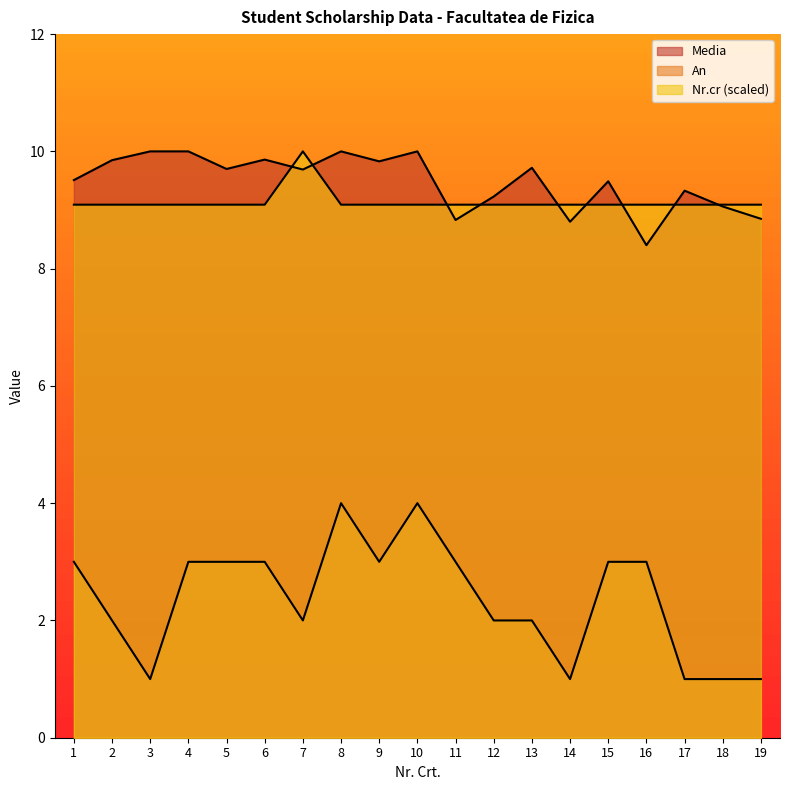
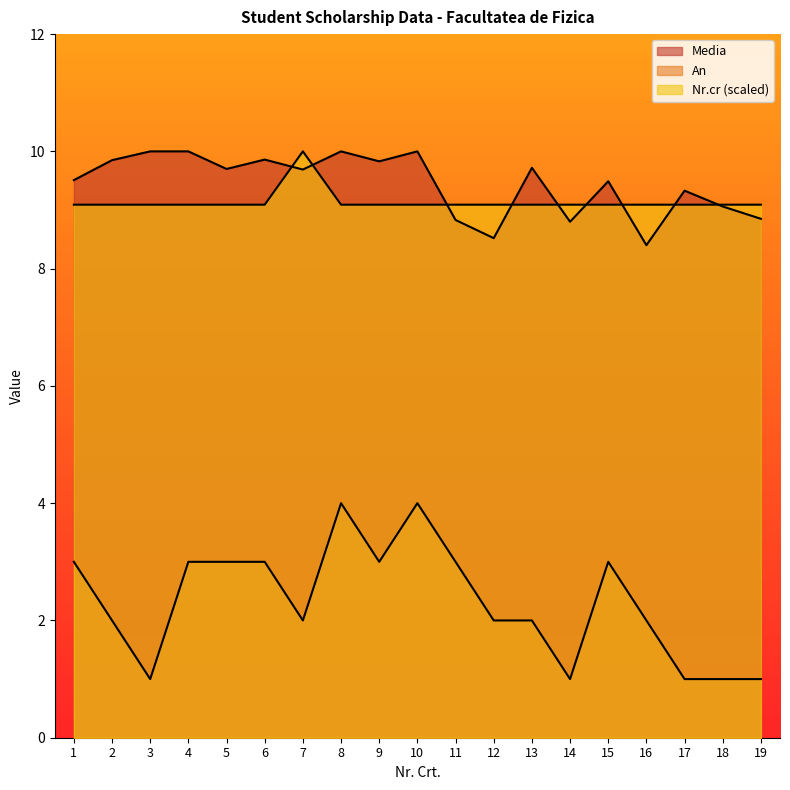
  {
    "Media": {
      "1": 9.5,
      "2": 9.9,
      "3": 10.0,
      "4": 10.0,
      "5": 9.7,
      "6": 9.9,
      "7": 9.7,
      "8": 10.0,
      "9": 9.8,
      "10": 10.0,
      "11": 8.8,
-     "12": 9.2,
+     "12": 8.5,
      "13": 9.7,
      "14": 8.8,
      "15": 9.5,
      "16": 8.4,
      "17": 9.3,
      "19": 8.9
    },
    "An": {
      "1": 3,
      "2": 2,
      "3": 1,
      "4": 3,
      "5": 3,
      "6": 3,
      "7": 2,
      "8": 4,
      "9": 3,
      "10": 4,
      "11": 3,
      "12": 2,
      "13": 2,
      "14": 1,
      "15": 3,
-     "16": 3,
+     "16": 2,
      "17": 1,
      "18": 1,
      "19": 1
    },
    "Nr.cr (scaled)": {
      "1": 9.1,
      "2": 9.1,
      "3": 9.1,
      "4": 9.1,
      "5": 9.1,
      "6": 9.1,
      "7": 10.0,
      "8": 9.1,
      "9": 9.1,
      "10": 9.1,
      "11": 9.1,
      "12": 9.1,
      "13": 9.1,
      "14": 9.1,
      "15": 9.1,
      "16": 9.1,
      "17": 9.1,
      "19": 9.1
    }
  }
